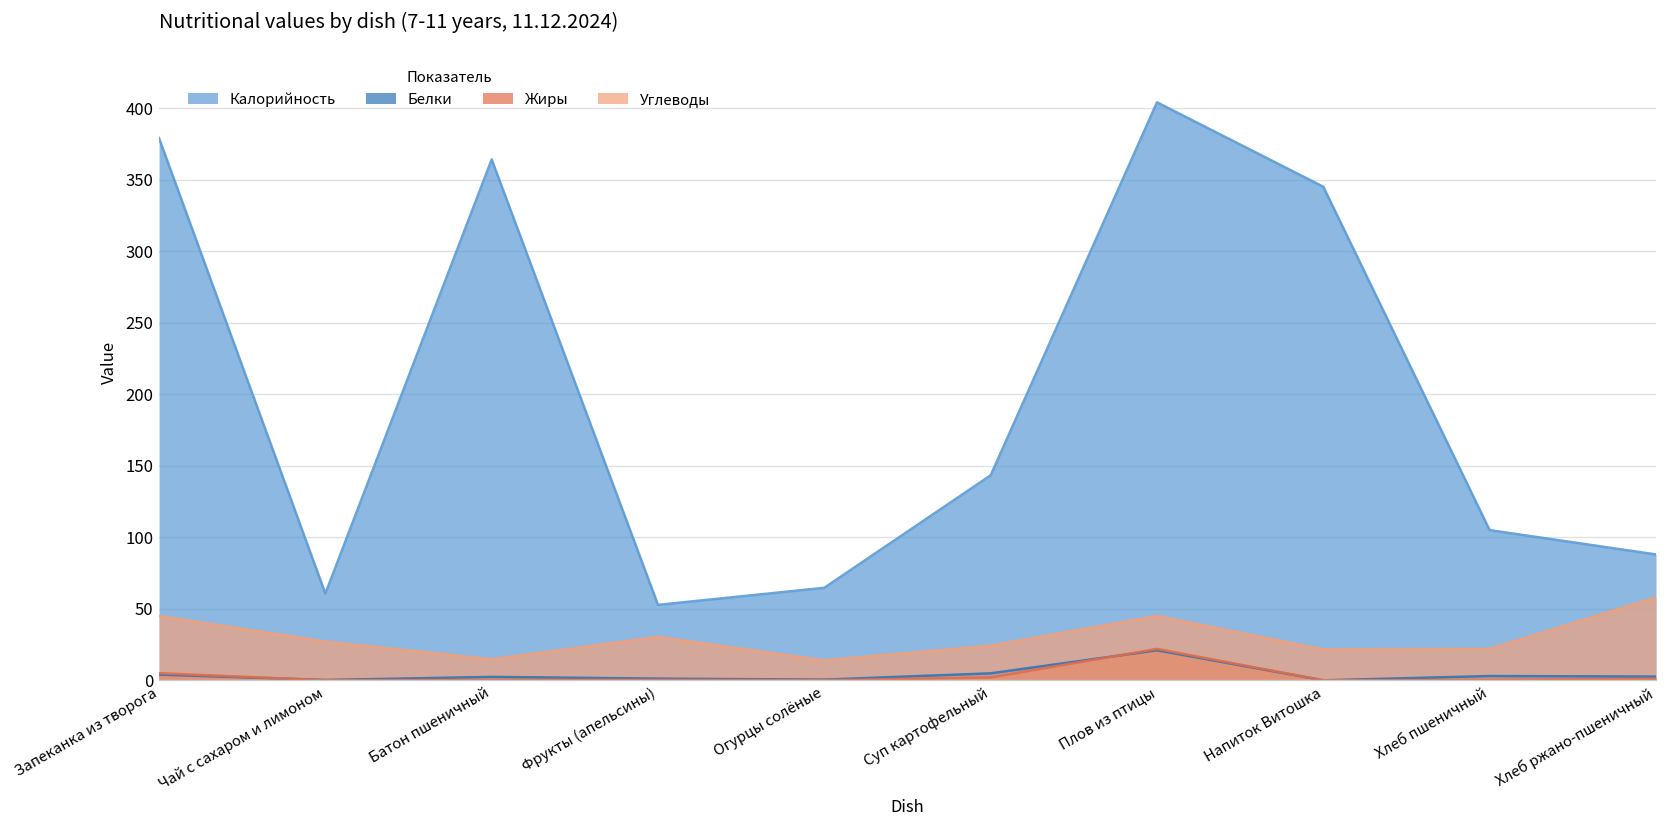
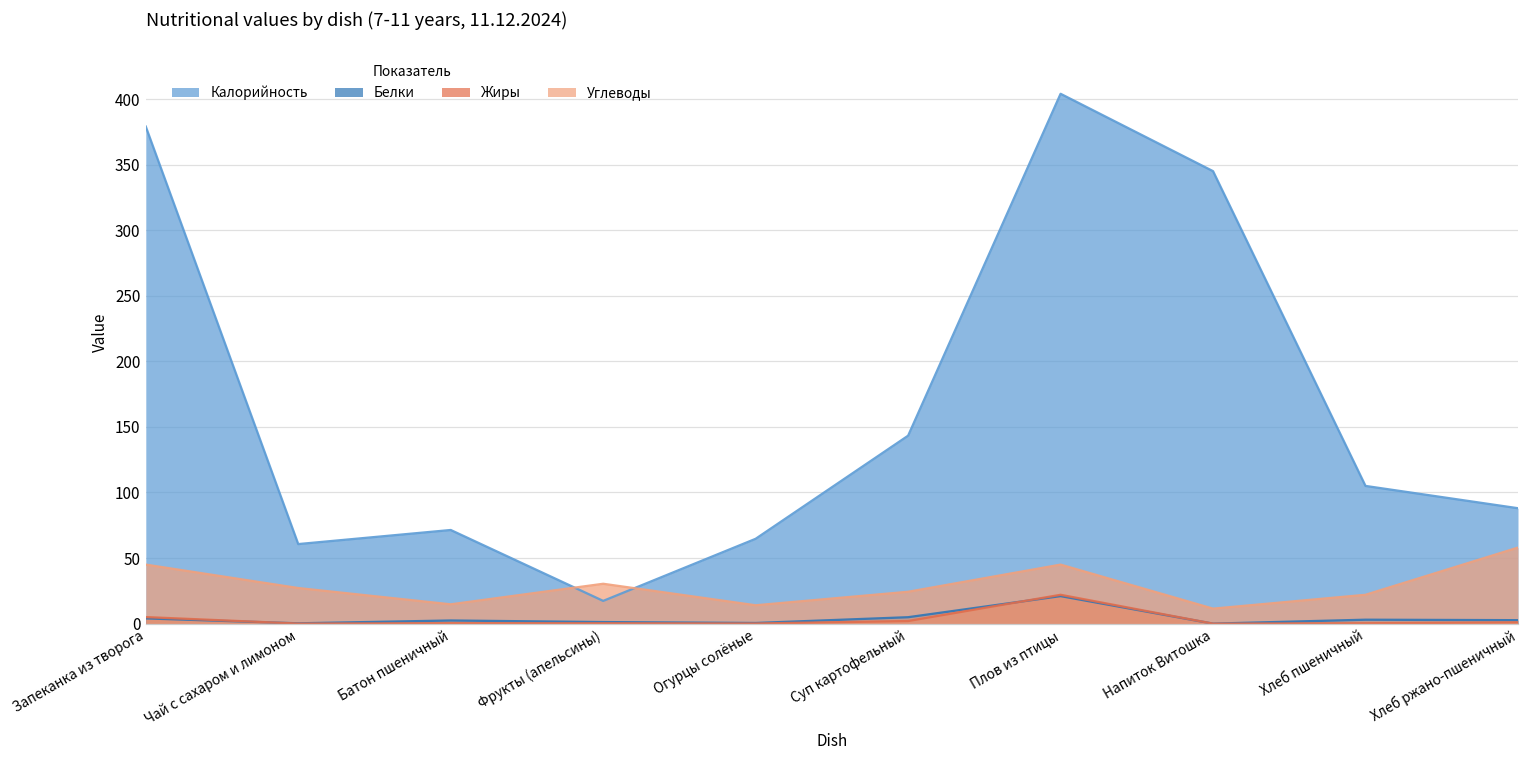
  {
    "Калорийность": {
      "Запеканка из творога": 379,
      "Чай с сахаром и лимоном": 61,
-     "Батон пшеничный": 364,
-     "Фрукты (апельсины)": 53,
+     "Батон пшеничный": 71,
+     "Фрукты (апельсины)": 17,
      "Огурцы солёные": 65,
      "Суп картофельный": 143,
      "Плов из птицы": 404,
      "Напиток Витошка": 345,
      "Хлеб пшеничный": 105,
      "Хлеб ржано-пшеничный": 88
    },
    "Белки": {
      "Суп картофельный": 5,
      "Хлеб пшеничный": 3
    },
    "Жиры": {
      "Суп картофельный": 2,
      "Хлеб пшеничный": 0
    },
    "Углеводы": {
      "Запеканка из творога": 45,
      "Чай с сахаром и лимоном": 27,
      "Батон пшеничный": 15,
      "Фрукты (апельсины)": 30,
      "Огурцы солёные": 14,
      "Суп картофельный": 24,
      "Плов из птицы": 45,
-     "Напиток Витошка": 22,
+     "Напиток Витошка": 11,
      "Хлеб пшеничный": 22,
      "Хлеб ржано-пшеничный": 58
    }
  }
